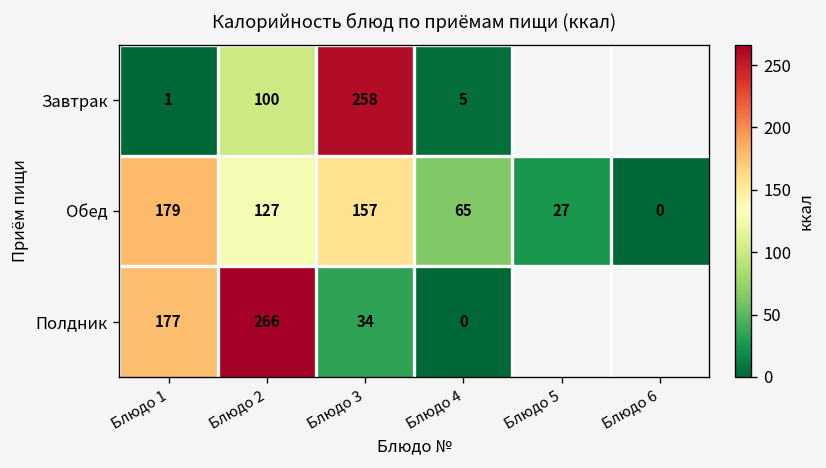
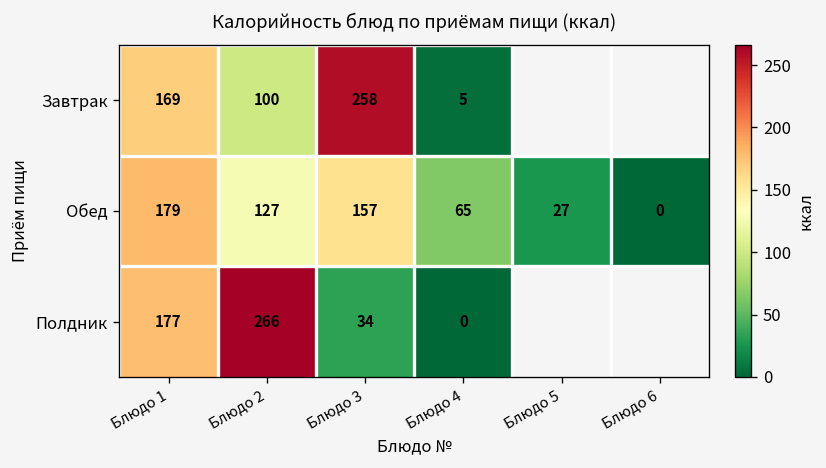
  {
    "Завтрак": {
-     "Блюдо 1": 1,
+     "Блюдо 1": 169,
      "Блюдо 2": 100,
      "Блюдо 3": 258,
      "Блюдо 4": 5
    },
    "Обед": {
      "Блюдо 1": 179,
      "Блюдо 2": 127,
      "Блюдо 3": 157,
      "Блюдо 4": 65,
      "Блюдо 5": 27,
      "Блюдо 6": 0
    },
    "Полдник": {
      "Блюдо 1": 177,
      "Блюдо 2": 266,
      "Блюдо 3": 34,
      "Блюдо 4": 0
    }
  }
